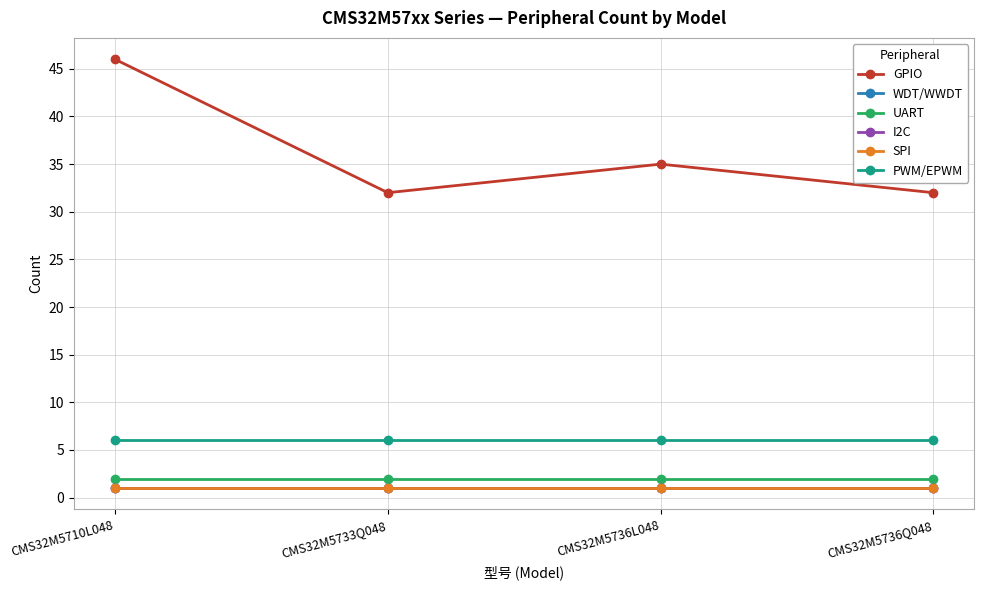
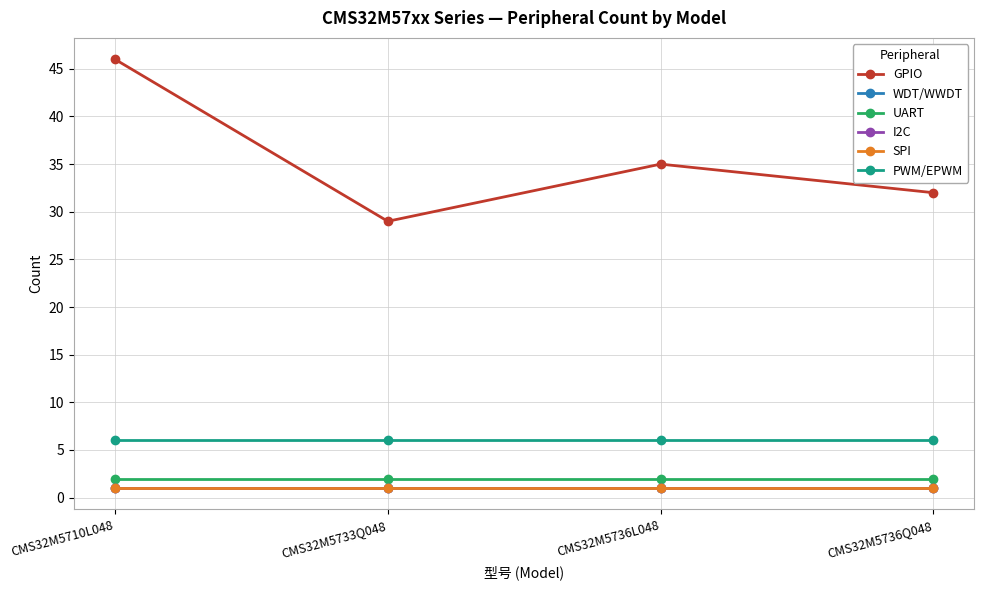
  {
    "GPIO": {
      "CMS32M5710L048": 46,
-     "CMS32M5733Q048": 32,
+     "CMS32M5733Q048": 29,
      "CMS32M5736L048": 35,
      "CMS32M5736Q048": 32
    },
    "SPI": {
      "CMS32M5710L048": 1,
      "CMS32M5733Q048": 1,
      "CMS32M5736L048": 1,
      "CMS32M5736Q048": 1
    }
  }
